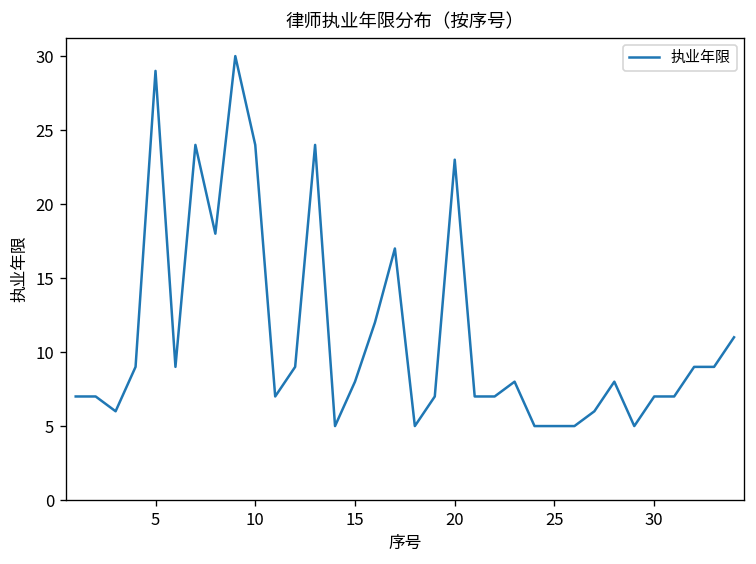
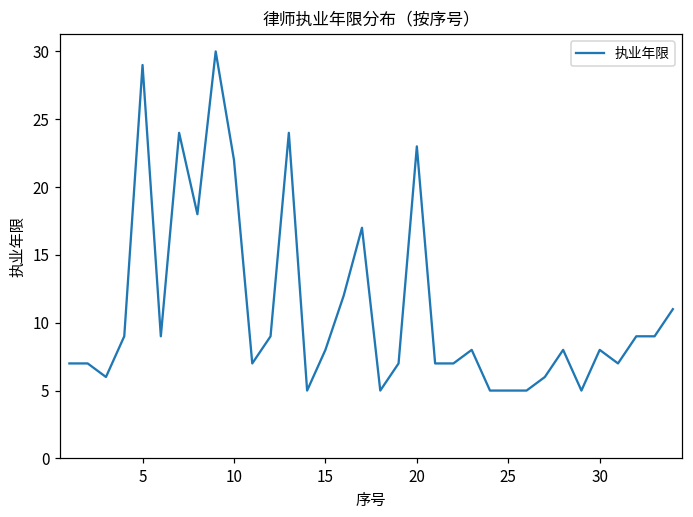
  {
    "5": 29,
-   "10": 24,
+   "10": 22,
    "15": 8,
    "20": 23,
    "25": 5,
-   "30": 7
+   "30": 8
  }
